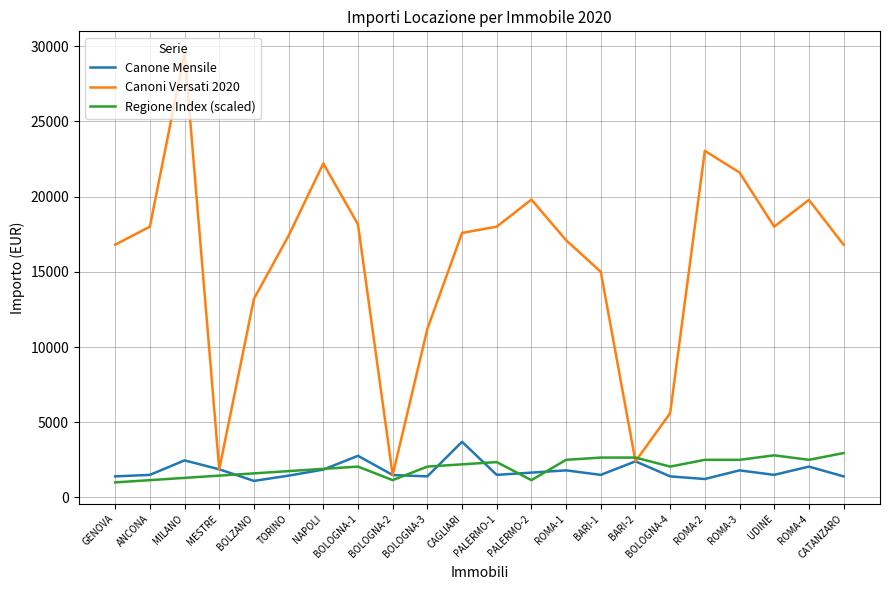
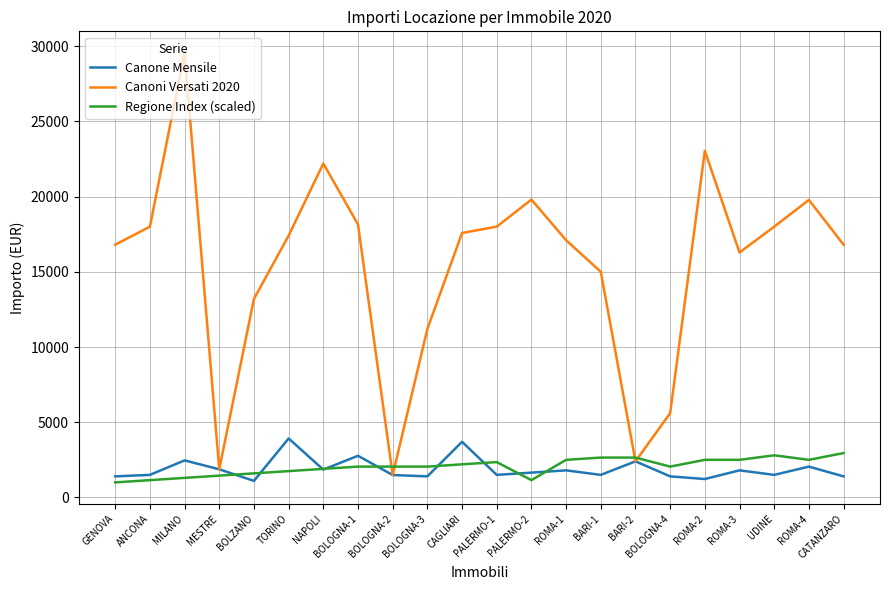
  {
    "Canone Mensile": {
      "GENOVA": 1400,
      "ANCONA": 1500,
      "MILANO": 2500,
      "BOLZANO": 1100,
-     "TORINO": 1500,
+     "TORINO": 3900,
      "BOLOGNA-1": 2800,
      "BOLOGNA-3": 1400,
      "CAGLIARI": 3700,
      "PALERMO-1": 1500,
      "PALERMO-2": 1700,
      "ROMA-1": 1800,
      "BARI-1": 1500,
      "BOLOGNA-4": 1400,
      "ROMA-2": 1200,
      "ROMA-3": 1800,
      "UDINE": 1500,
      "ROMA-4": 2100,
      "CATANZARO": 1400
    },
    "Canoni Versati 2020": {
      "GENOVA": 16800,
      "ANCONA": 18000,
      "BOLZANO": 13200,
      "TORINO": 17400,
      "NAPOLI": 22200,
      "BOLOGNA-1": 18200,
      "BOLOGNA-3": 11200,
      "CAGLIARI": 17600,
      "PALERMO-1": 18000,
      "PALERMO-2": 19800,
      "ROMA-1": 17100,
      "BARI-1": 15000,
      "BOLOGNA-4": 5600,
      "ROMA-2": 23000,
-     "ROMA-3": 21600,
+     "ROMA-3": 16300,
      "UDINE": 18000,
      "ROMA-4": 19800,
      "CATANZARO": 16800
    },
    "Regione Index (scaled)": {
      "GENOVA": 1000,
      "ANCONA": 1200,
      "MILANO": 1300,
      "MESTRE": 1500,
      "BOLZANO": 1600,
      "TORINO": 1800,
      "BOLOGNA-1": 2100,
-     "BOLOGNA-2": 1200,
+     "BOLOGNA-2": 2100,
      "BOLOGNA-3": 2100,
      "CAGLIARI": 2200,
      "PALERMO-1": 2400,
      "PALERMO-2": 1200,
      "ROMA-1": 2500,
      "BARI-1": 2700,
      "BARI-2": 2700,
      "BOLOGNA-4": 2100,
      "ROMA-2": 2500,
      "ROMA-3": 2500,
      "UDINE": 2800,
      "ROMA-4": 2500,
      "CATANZARO": 3000
    }
  }
